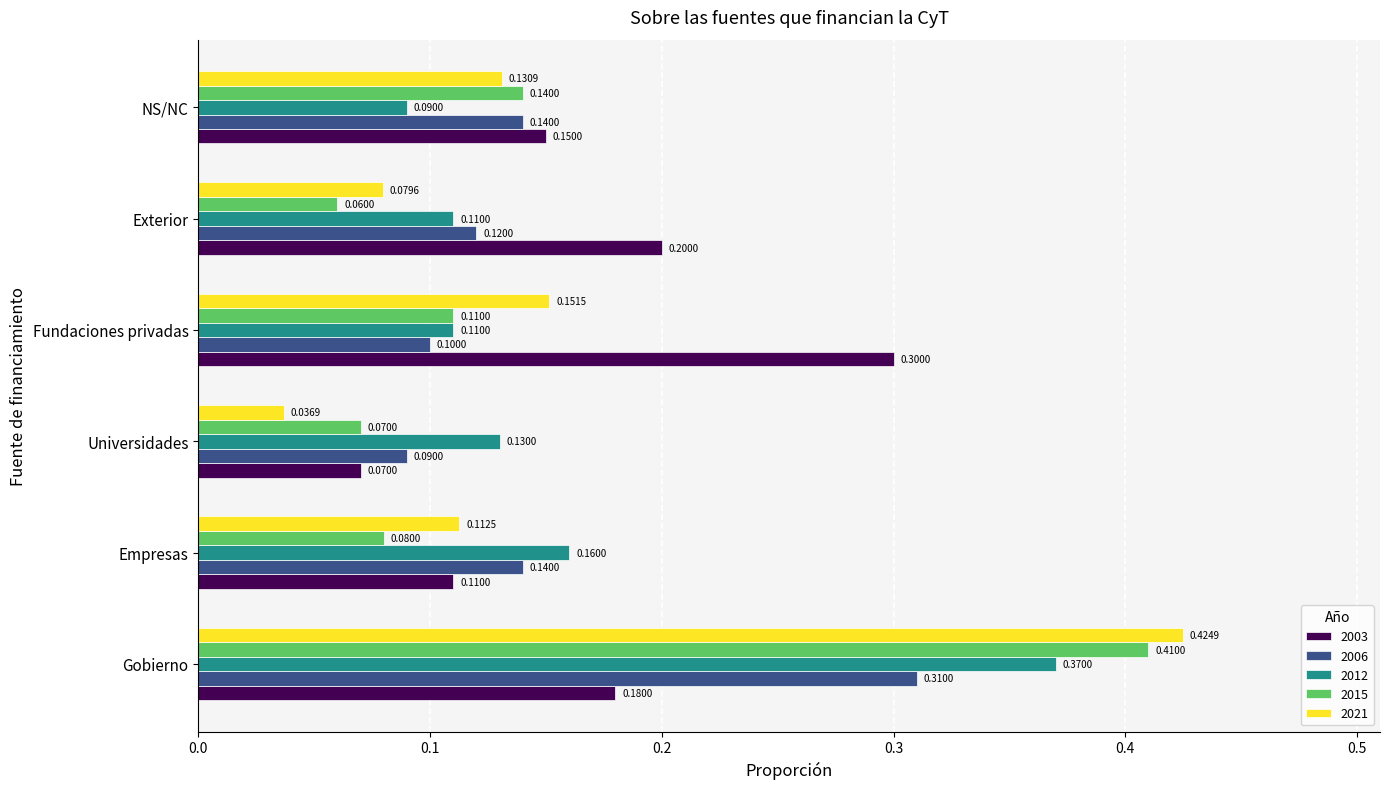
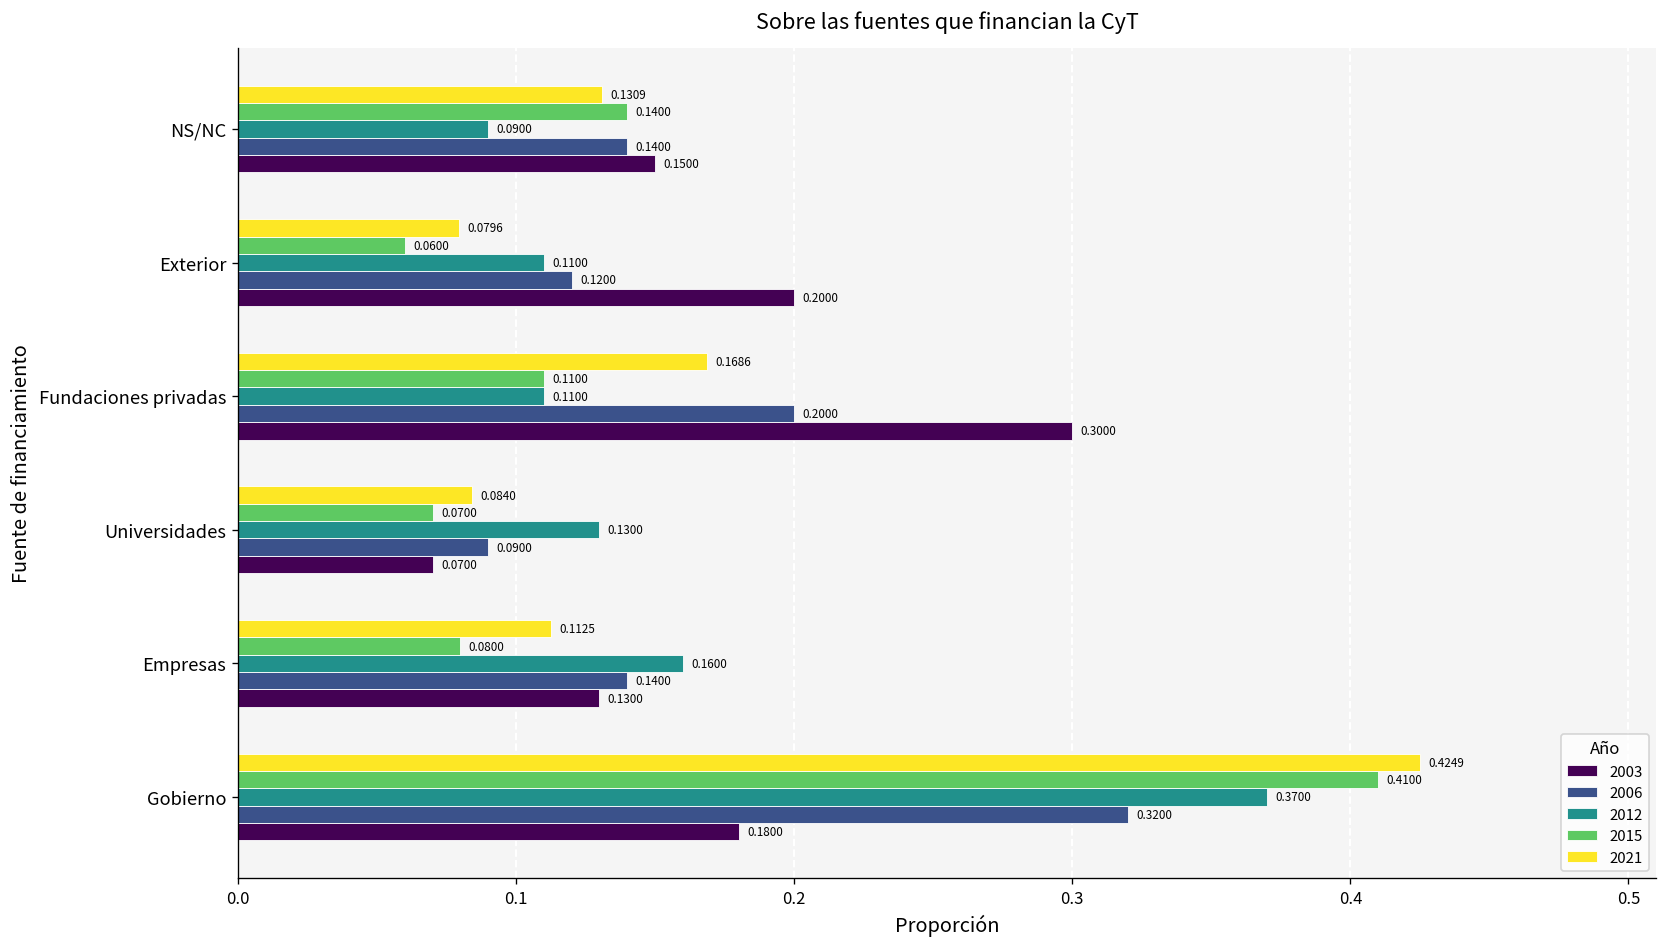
  {
    "2003": {
      "NS/NC": 0.1500,
      "Exterior": 0.2000,
      "Fundaciones privadas": 0.3000,
      "Universidades": 0.0700,
-     "Empresas": 0.1100,
+     "Empresas": 0.1300,
      "Gobierno": 0.1800
    },
    "2006": {
      "NS/NC": 0.1400,
      "Exterior": 0.1200,
-     "Fundaciones privadas": 0.1000,
+     "Fundaciones privadas": 0.2000,
      "Universidades": 0.0900,
      "Empresas": 0.1400,
-     "Gobierno": 0.3100
+     "Gobierno": 0.3200
    },
    "2012": {
      "NS/NC": 0.0900,
      "Exterior": 0.1100,
      "Fundaciones privadas": 0.1100,
      "Universidades": 0.1300,
      "Empresas": 0.1600,
      "Gobierno": 0.3700
    },
    "2015": {
      "NS/NC": 0.1400,
      "Exterior": 0.0600,
      "Fundaciones privadas": 0.1100,
      "Universidades": 0.0700,
      "Empresas": 0.0800,
      "Gobierno": 0.4100
    },
    "2021": {
      "NS/NC": 0.1309,
      "Exterior": 0.0796,
-     "Fundaciones privadas": 0.1515,
-     "Universidades": 0.0369,
+     "Fundaciones privadas": 0.1686,
+     "Universidades": 0.0840,
      "Empresas": 0.1125,
      "Gobierno": 0.4249
    }
  }
